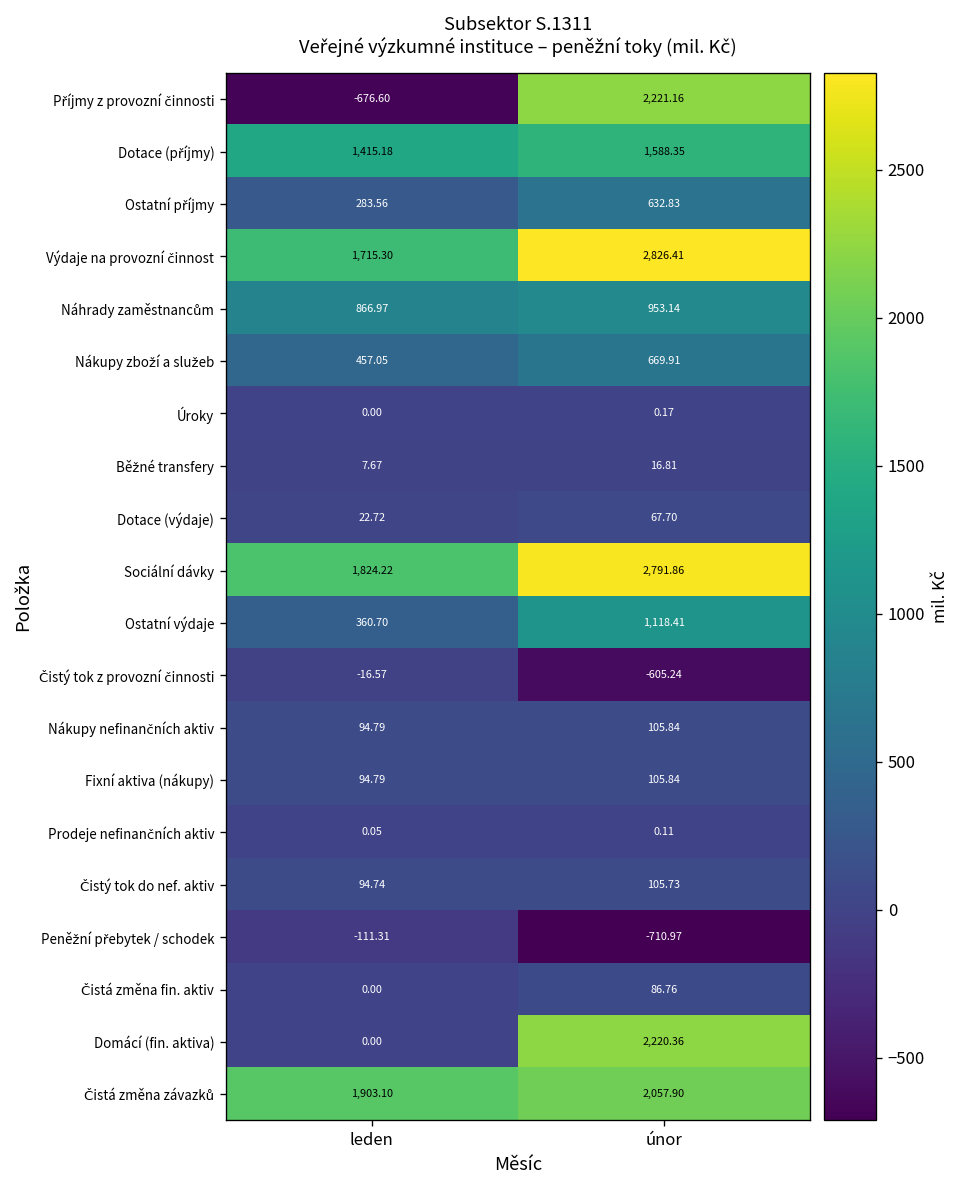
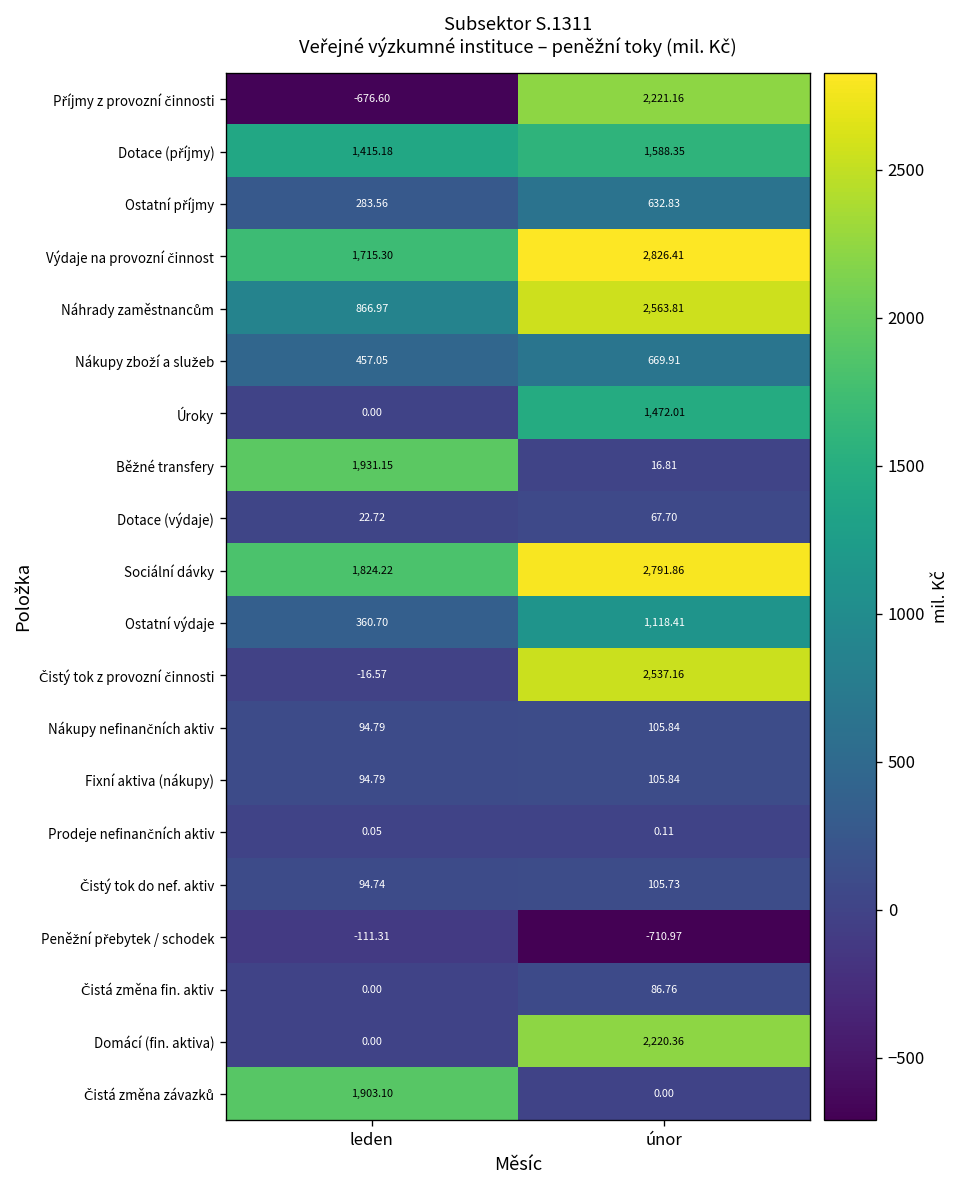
  {
    "Příjmy z provozní činnosti": {
      "leden": "-676.60",
      "únor": "2,221.16"
    },
    "Dotace (příjmy)": {
      "leden": "1,415.18",
      "únor": "1,588.35"
    },
    "Ostatní příjmy": {
      "leden": "283.56",
      "únor": "632.83"
    },
    "Výdaje na provozní činnost": {
      "leden": "1,715.30",
      "únor": "2,826.41"
    },
    "Náhrady zaměstnancům": {
      "leden": "866.97",
-     "únor": "953.14"
+     "únor": "2,563.81"
    },
    "Nákupy zboží a služeb": {
      "leden": "457.05",
      "únor": "669.91"
    },
    "Úroky": {
      "leden": "0.00",
-     "únor": "0.17"
+     "únor": "1,472.01"
    },
    "Běžné transfery": {
-     "leden": "7.67",
+     "leden": "1,931.15",
      "únor": "16.81"
    },
    "Dotace (výdaje)": {
      "leden": "22.72",
      "únor": "67.70"
    },
    "Sociální dávky": {
      "leden": "1,824.22",
      "únor": "2,791.86"
    },
    "Ostatní výdaje": {
      "leden": "360.70",
      "únor": "1,118.41"
    },
    "Čistý tok z provozní činnosti": {
      "leden": "-16.57",
-     "únor": "-605.24"
+     "únor": "2,537.16"
    },
    "Nákupy nefinančních aktiv": {
      "leden": "94.79",
      "únor": "105.84"
    },
    "Fixní aktiva (nákupy)": {
      "leden": "94.79",
      "únor": "105.84"
    },
    "Prodeje nefinančních aktiv": {
      "leden": "0.05",
      "únor": "0.11"
    },
    "Čistý tok do nef. aktiv": {
      "leden": "94.74",
      "únor": "105.73"
    },
    "Peněžní přebytek / schodek": {
      "leden": "-111.31",
      "únor": "-710.97"
    },
    "Čistá změna fin. aktiv": {
      "leden": "0.00",
      "únor": "86.76"
    },
    "Domácí (fin. aktiva)": {
      "leden": "0.00",
      "únor": "2,220.36"
    },
    "Čistá změna závazků": {
      "leden": "1,903.10",
-     "únor": "2,057.90"
+     "únor": "0.00"
    }
  }
